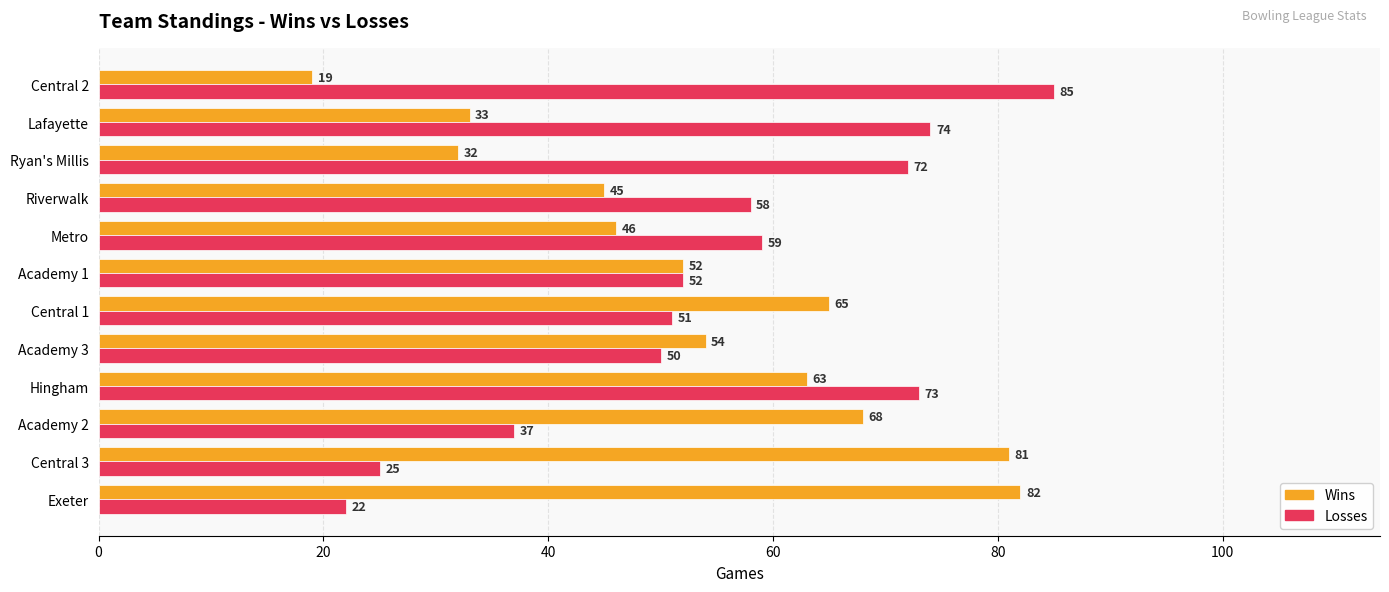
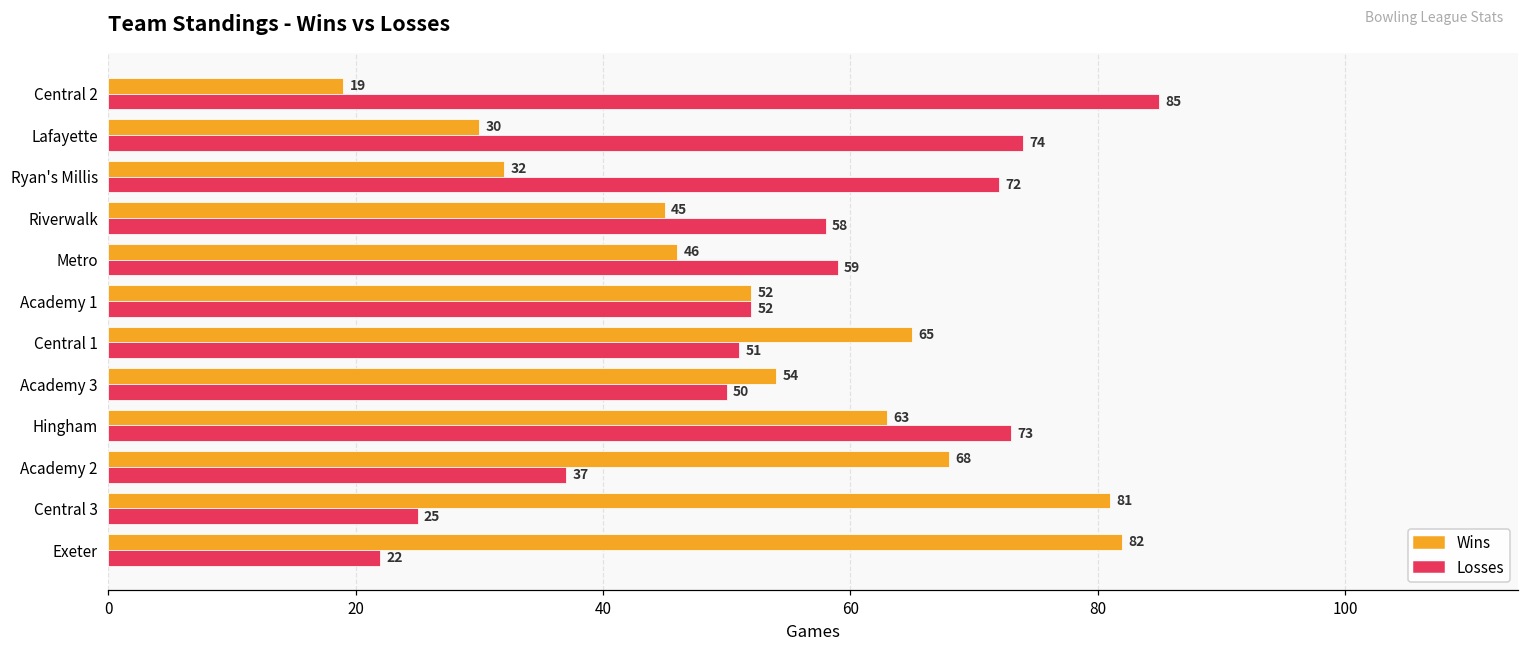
  {
    "Wins": {
      "Central 2": 19,
-     "Lafayette": 33,
+     "Lafayette": 30,
      "Ryan's Millis": 32,
      "Riverwalk": 45,
      "Metro": 46,
      "Academy 1": 52,
      "Central 1": 65,
      "Academy 3": 54,
      "Hingham": 63,
      "Academy 2": 68,
      "Central 3": 81,
      "Exeter": 82
    },
    "Losses": {
      "Central 2": 85,
      "Lafayette": 74,
      "Ryan's Millis": 72,
      "Riverwalk": 58,
      "Metro": 59,
      "Academy 1": 52,
      "Central 1": 51,
      "Academy 3": 50,
      "Hingham": 73,
      "Academy 2": 37,
      "Central 3": 25,
      "Exeter": 22
    }
  }
